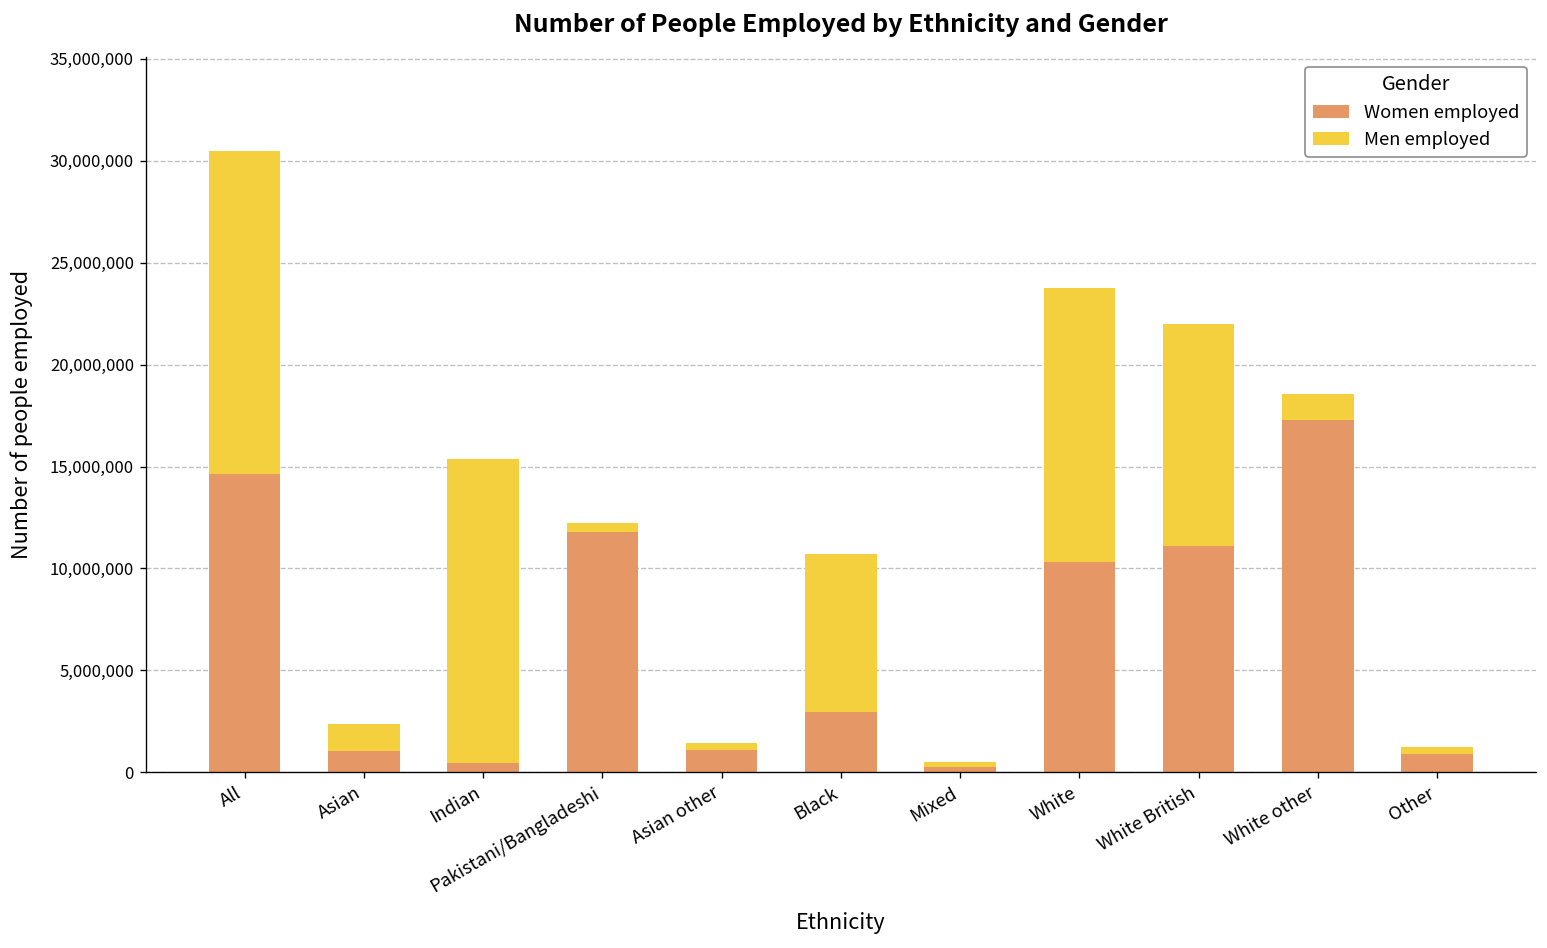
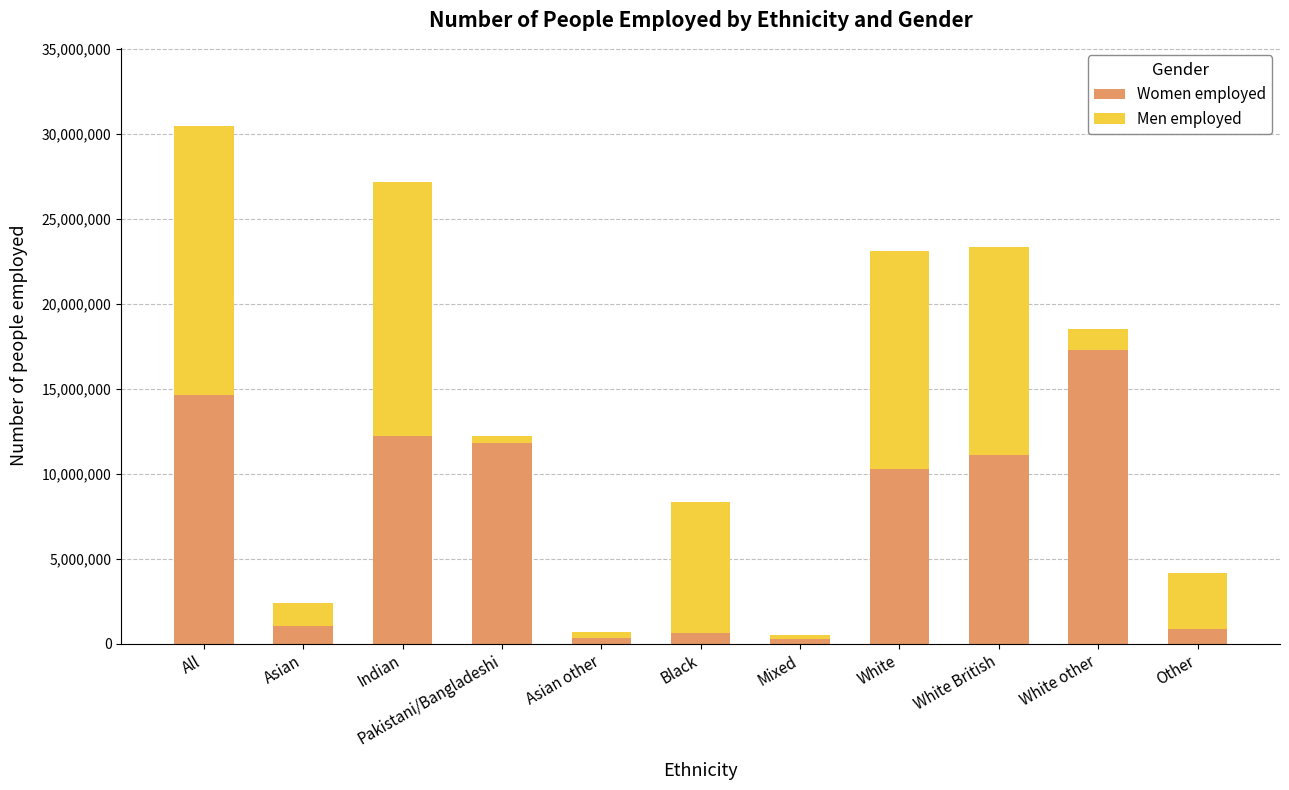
  {
    "Women employed": {
      "All": "14,600,000",
      "Asian": "1,100,000",
-     "Indian": "400,000",
+     "Indian": "12,200,000",
      "Pakistani/Bangladeshi": "11,800,000",
-     "Asian other": "1,100,000",
-     "Black": "2,900,000",
+     "Asian other": "400,000",
+     "Black": "600,000",
      "Mixed": "300,000",
      "White": "10,300,000",
      "White British": "11,100,000",
      "White other": "17,300,000",
      "Other": "900,000"
    },
    "Men employed": {
      "All": "15,900,000",
      "Asian": "1,300,000",
      "Indian": "14,900,000",
      "Pakistani/Bangladeshi": "500,000",
      "Asian other": "300,000",
      "Black": "7,700,000",
      "Mixed": "200,000",
-     "White": "13,500,000",
-     "White British": "10,900,000",
+     "White": "12,800,000",
+     "White British": "12,200,000",
      "White other": "1,200,000",
-     "Other": "300,000"
+     "Other": "3,300,000"
    }
  }
